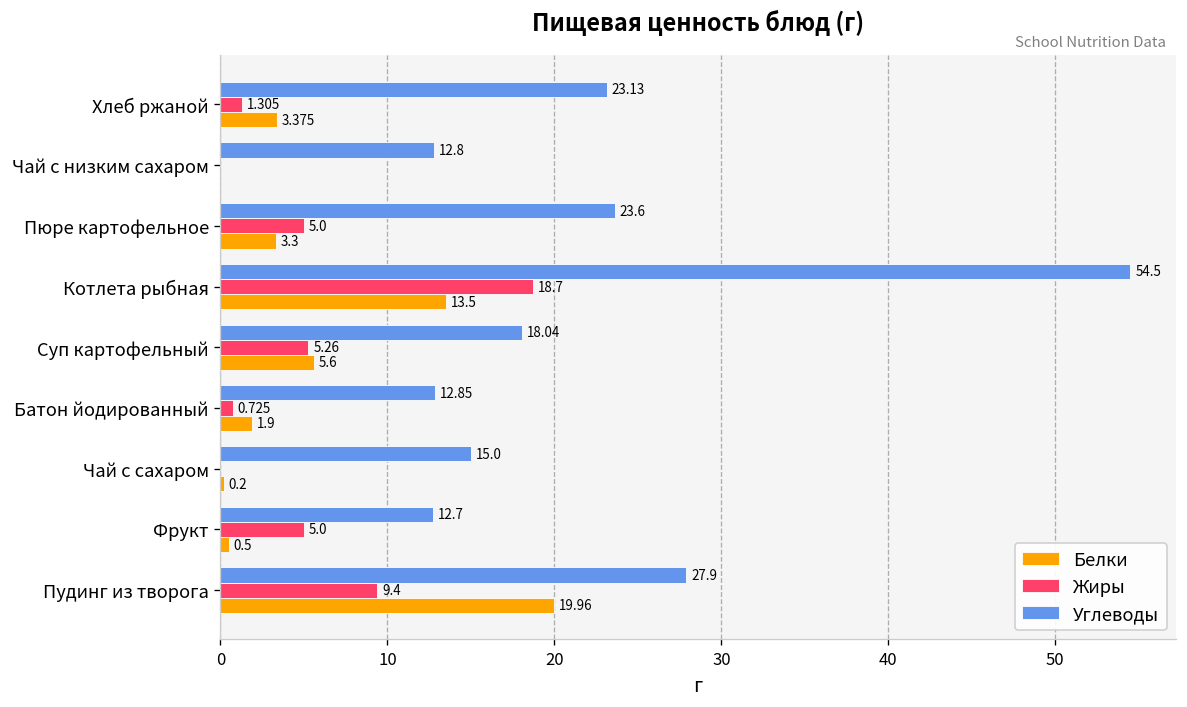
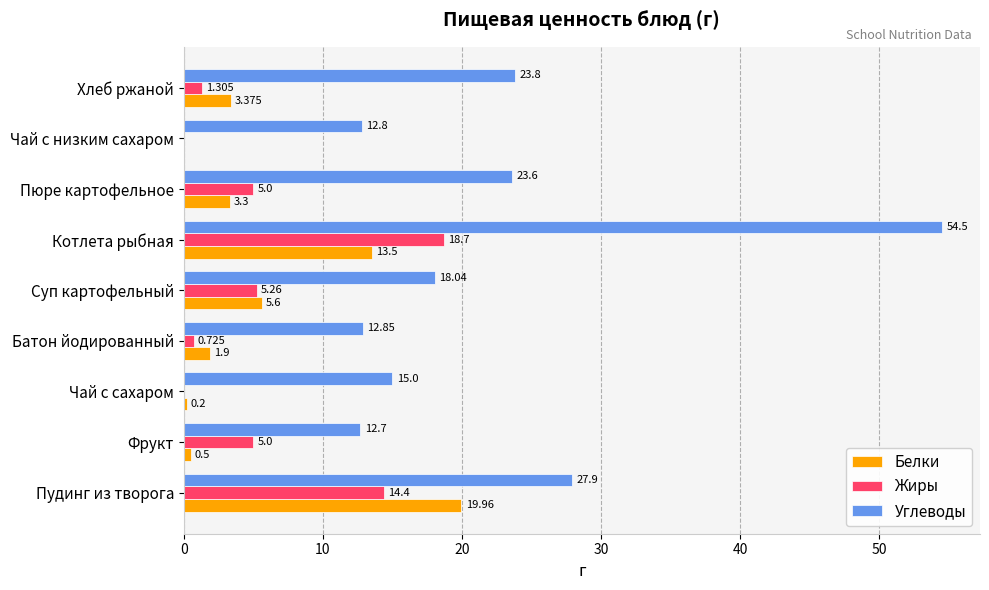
  {
    "Белки": {
      "Хлеб ржаной": 3.375,
      "Пюре картофельное": 3.3,
      "Котлета рыбная": 13.5,
      "Суп картофельный": 5.6,
      "Батон йодированный": 1.9,
      "Чай с сахаром": 0.2,
      "Фрукт": 0.5,
      "Пудинг из творога": 19.96
    },
    "Жиры": {
      "Хлеб ржаной": 1.305,
      "Пюре картофельное": 5.0,
      "Котлета рыбная": 18.7,
      "Суп картофельный": 5.26,
      "Батон йодированный": 0.725,
      "Фрукт": 5.0,
-     "Пудинг из творога": 9.4
+     "Пудинг из творога": 14.4
    },
    "Углеводы": {
-     "Хлеб ржаной": 23.13,
+     "Хлеб ржаной": 23.8,
      "Чай с низким сахаром": 12.8,
      "Пюре картофельное": 23.6,
      "Котлета рыбная": 54.5,
      "Суп картофельный": 18.04,
      "Батон йодированный": 12.85,
      "Чай с сахаром": 15.0,
      "Фрукт": 12.7,
      "Пудинг из творога": 27.9
    }
  }
